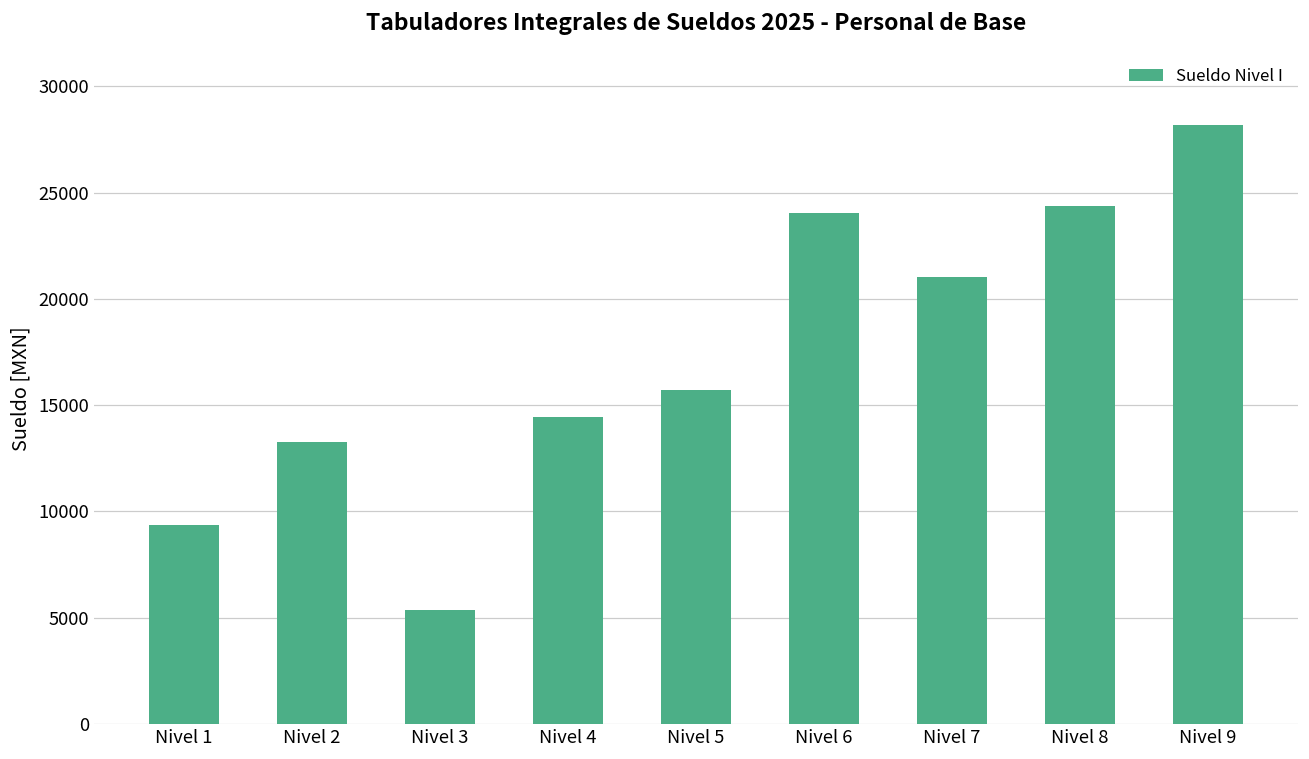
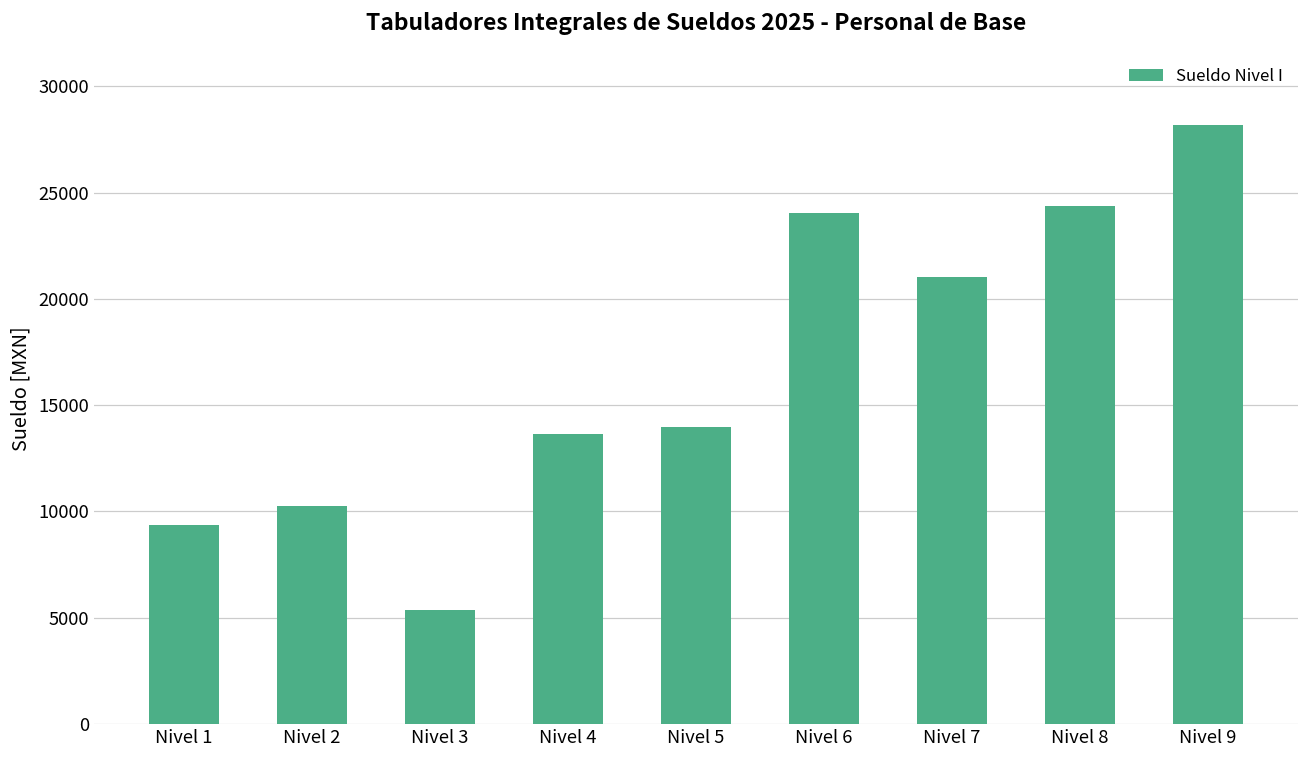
  {
    "Nivel 1": 9400,
-   "Nivel 2": 13200,
+   "Nivel 2": 10200,
    "Nivel 3": 5400,
-   "Nivel 4": 14500,
-   "Nivel 5": 15700,
+   "Nivel 4": 13600,
+   "Nivel 5": 14000,
    "Nivel 6": 24100,
    "Nivel 7": 21000,
    "Nivel 8": 24400,
    "Nivel 9": 28200
  }
